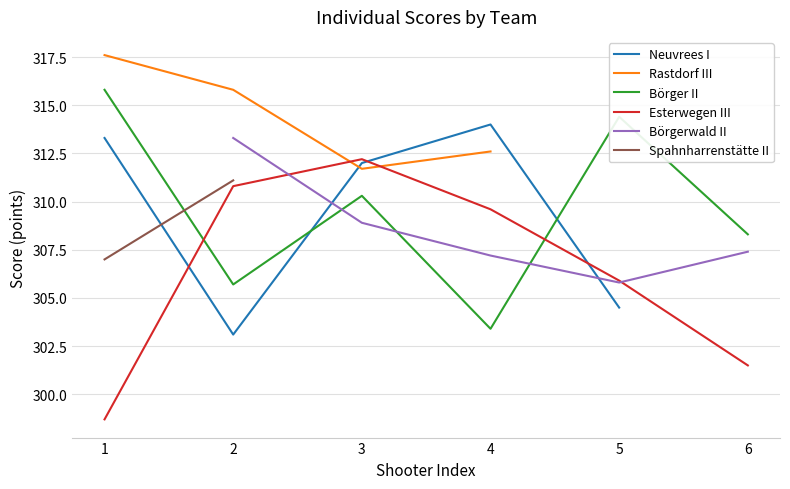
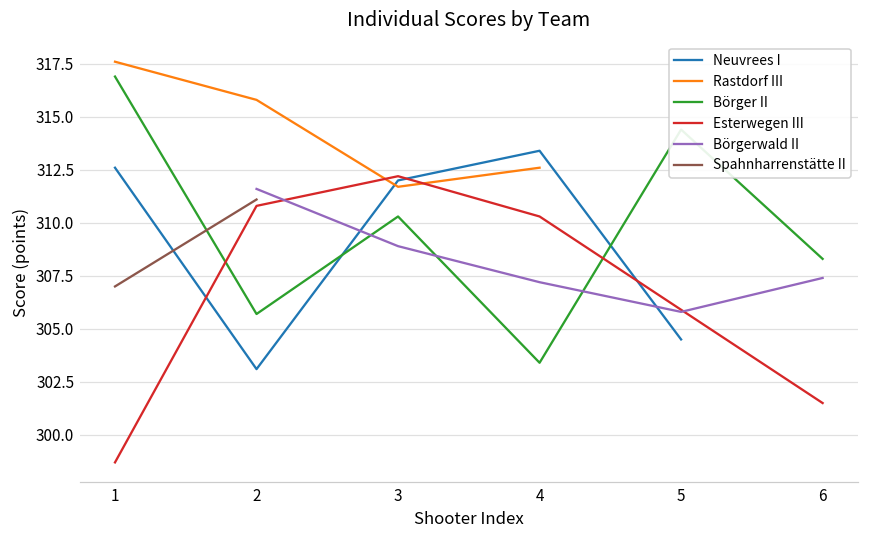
  {
    "Neuvrees I": {
-     "1": 313.3,
+     "1": 312.6,
      "2": 303.1,
      "3": 312.0,
-     "4": 314.0,
+     "4": 313.4,
      "5": 304.5
    },
    "Rastdorf III": {
      "1": 317.6,
      "2": 315.8,
      "3": 311.7,
      "4": 312.6
    },
    "Börger II": {
-     "1": 315.8,
+     "1": 316.9,
      "2": 305.7,
      "3": 310.3,
      "4": 303.4,
      "6": 308.3
    },
    "Esterwegen III": {
      "1": 298.7,
      "2": 310.8,
      "3": 312.2,
-     "4": 309.6,
+     "4": 310.3,
      "6": 301.5
    },
    "Börgerwald II": {
-     "2": 313.3,
+     "2": 311.6,
      "3": 308.9,
      "4": 307.2,
      "6": 307.4
    },
    "Spahnharrenstätte II": {
      "1": 307.0,
      "2": 311.1
    }
  }
